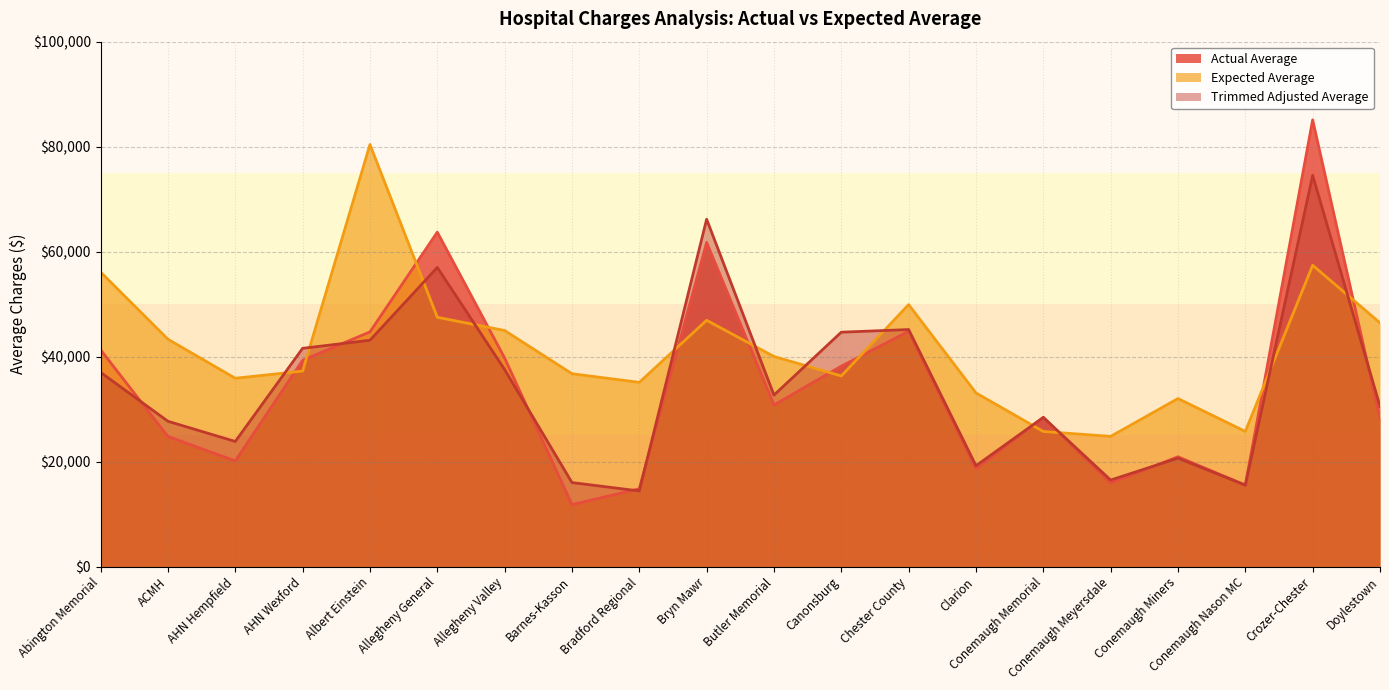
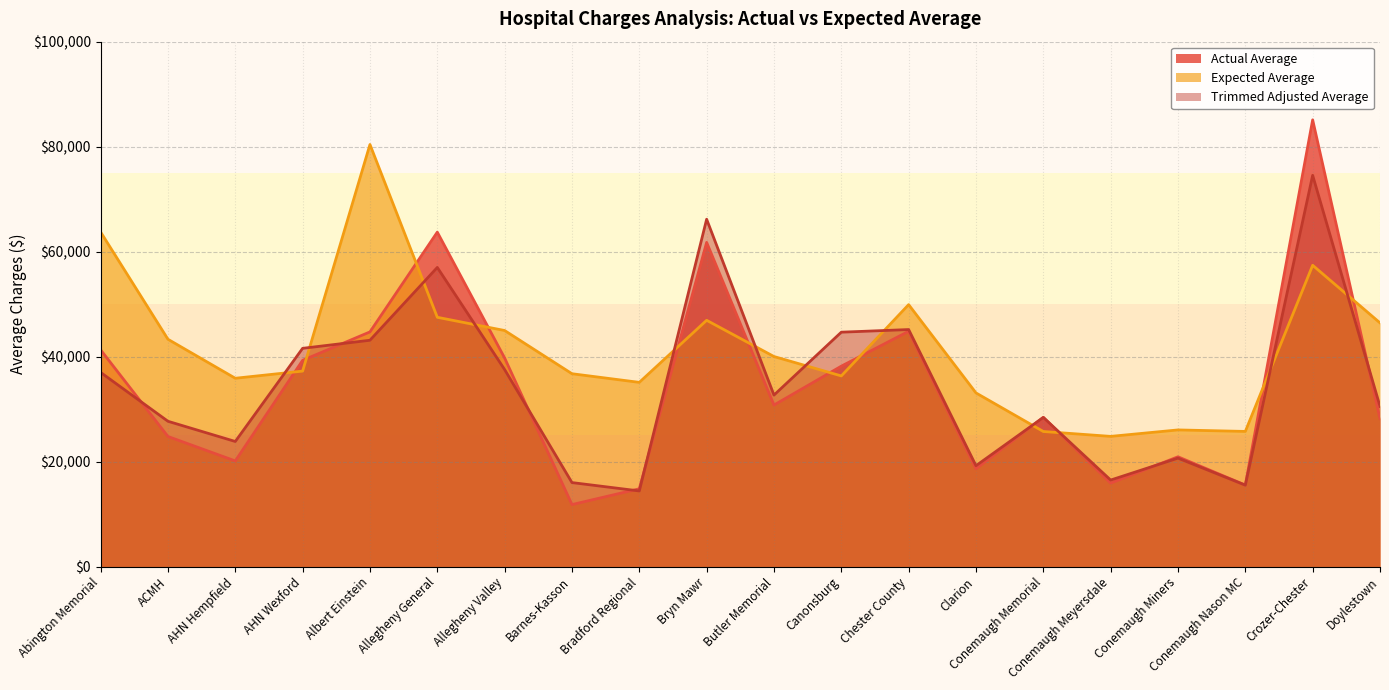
  {
    "Expected Average": {
-     "Abington Memorial": "$56,000",
+     "Abington Memorial": "$64,000",
      "ACMH": "$43,000",
      "AHN Hempfield": "$36,000",
      "AHN Wexford": "$37,000",
      "Albert Einstein": "$80,000",
      "Allegheny General": "$47,000",
      "Allegheny Valley": "$45,000",
      "Barnes-Kasson": "$37,000",
      "Bradford Regional": "$35,000",
      "Bryn Mawr": "$47,000",
      "Butler Memorial": "$40,000",
      "Canonsburg": "$36,000",
      "Chester County": "$50,000",
      "Clarion": "$33,000",
      "Conemaugh Memorial": "$26,000",
      "Conemaugh Meyersdale": "$25,000",
-     "Conemaugh Miners": "$32,000",
+     "Conemaugh Miners": "$26,000",
      "Conemaugh Nason MC": "$26,000",
      "Crozer-Chester": "$57,000",
      "Doylestown": "$46,000"
    }
  }
